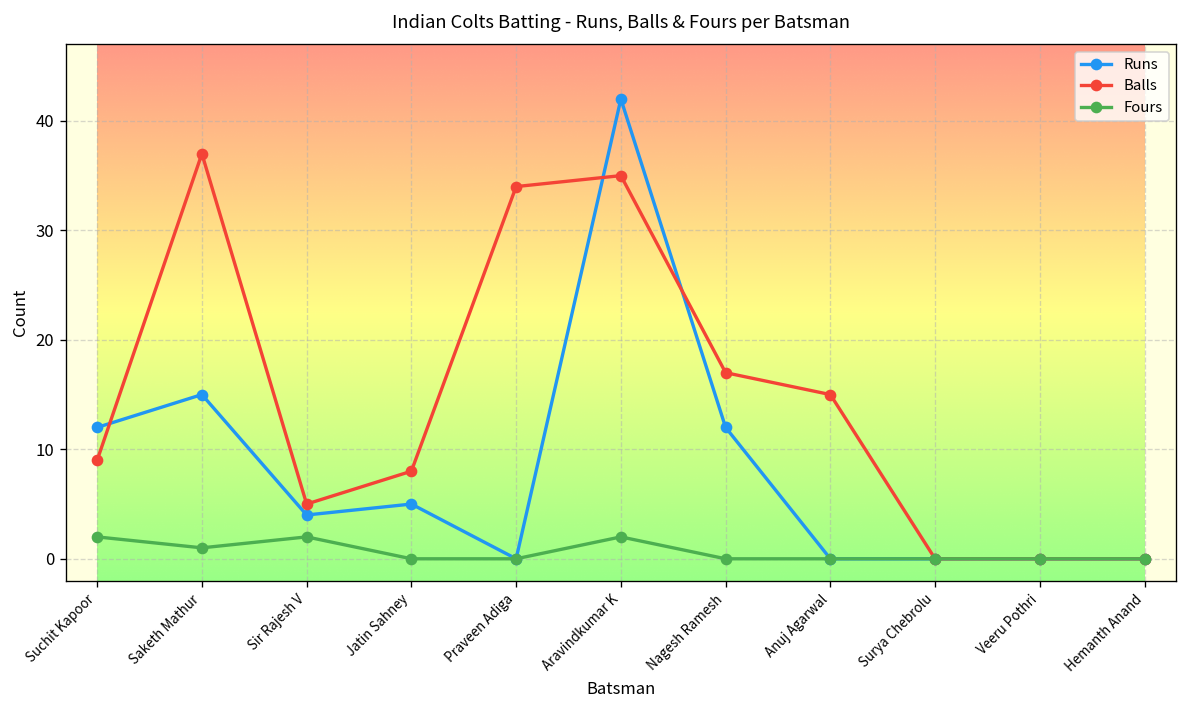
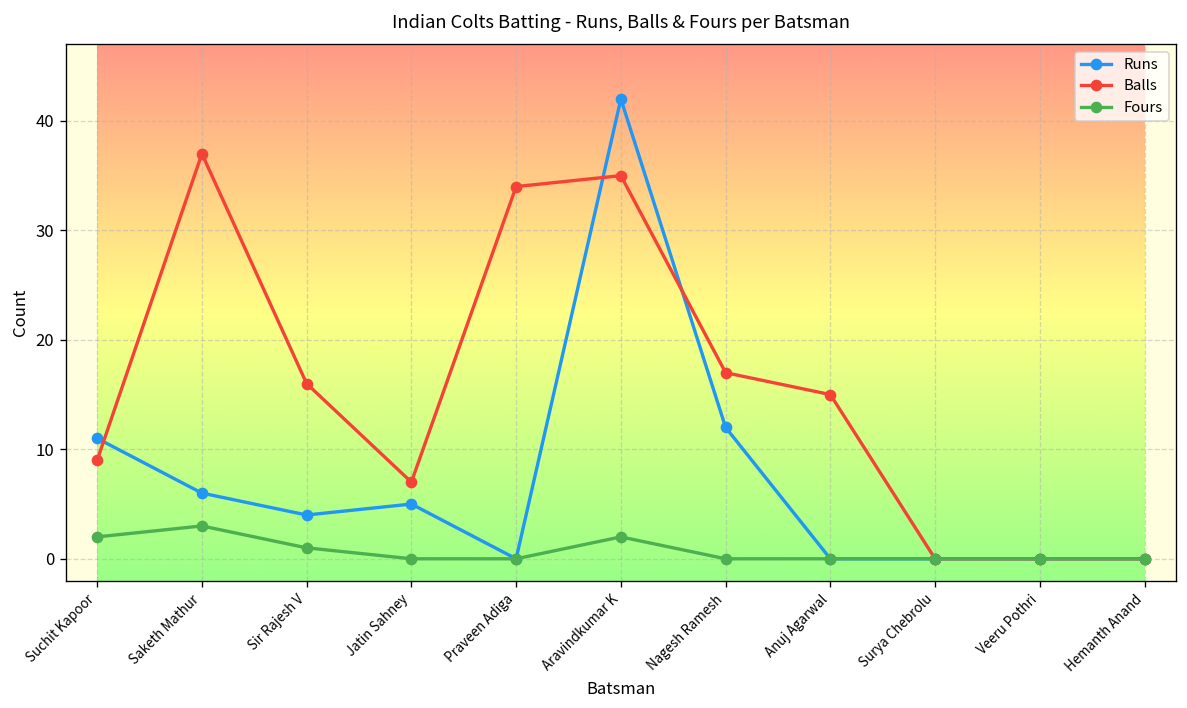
  {
    "Runs": {
-     "Suchit Kapoor": 12,
-     "Saketh Mathur": 15,
+     "Suchit Kapoor": 11,
+     "Saketh Mathur": 6,
      "Sir Rajesh V": 4,
      "Jatin Sahney": 5,
      "Aravindkumar K": 42,
      "Nagesh Ramesh": 12
    },
    "Balls": {
      "Suchit Kapoor": 9,
      "Saketh Mathur": 37,
-     "Sir Rajesh V": 5,
-     "Jatin Sahney": 8,
+     "Sir Rajesh V": 16,
+     "Jatin Sahney": 7,
      "Praveen Adiga": 34,
      "Aravindkumar K": 35,
      "Nagesh Ramesh": 17,
      "Anuj Agarwal": 15
    },
    "Fours": {
      "Suchit Kapoor": 2,
-     "Saketh Mathur": 1,
-     "Sir Rajesh V": 2,
+     "Saketh Mathur": 3,
+     "Sir Rajesh V": 1,
      "Jatin Sahney": 0,
      "Aravindkumar K": 2,
      "Nagesh Ramesh": 0
    }
  }
